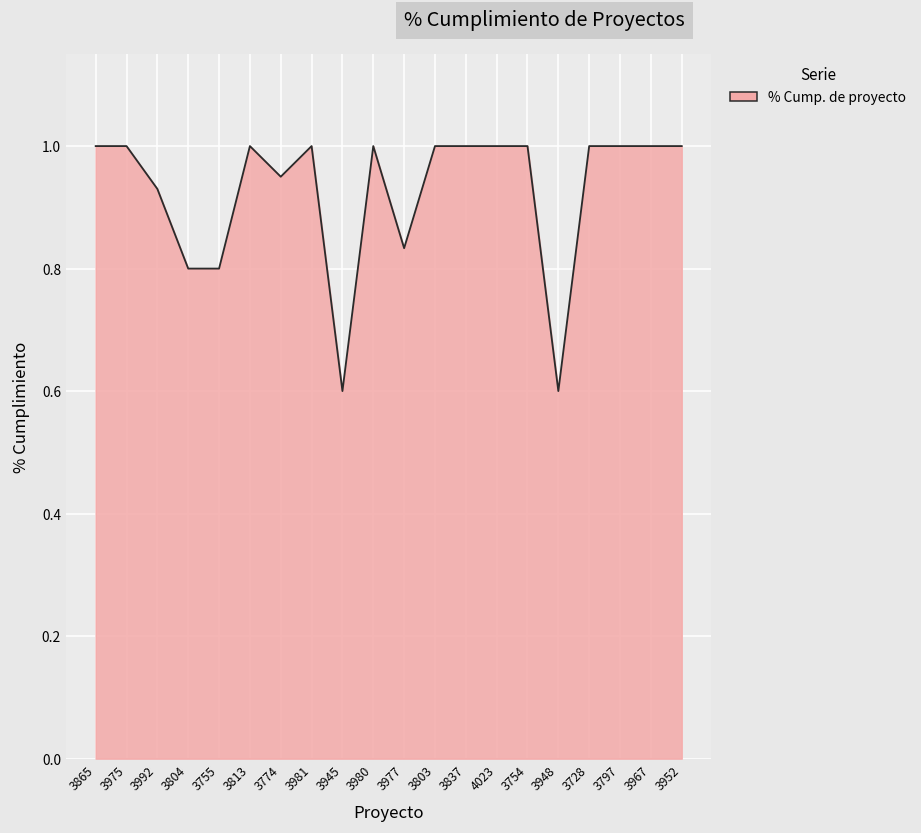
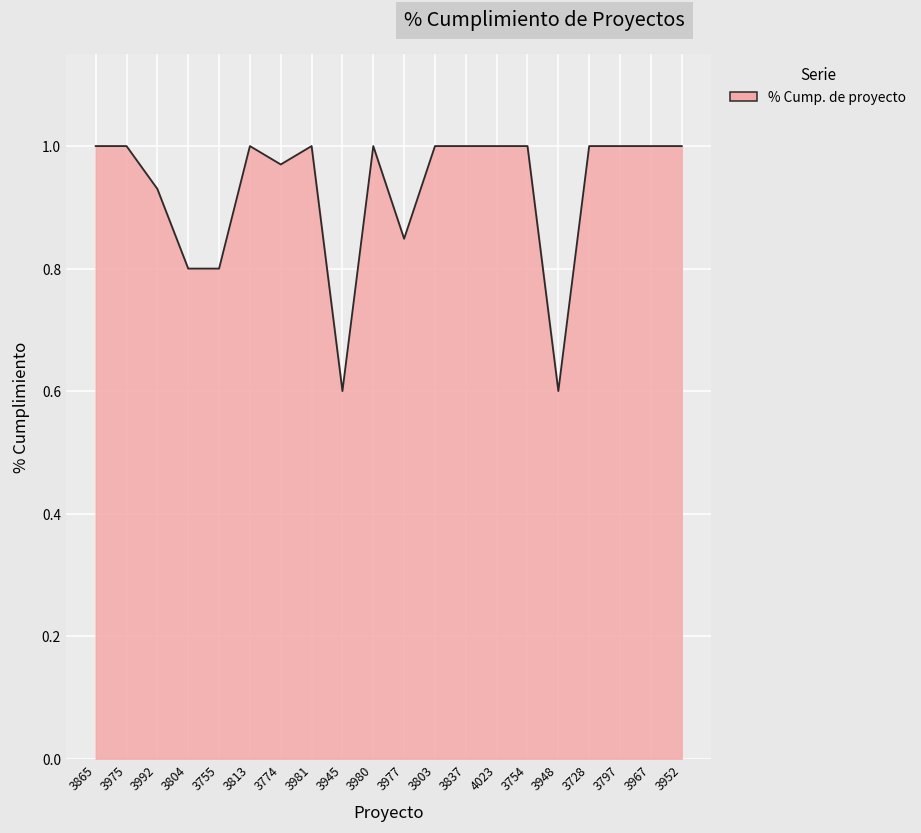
  {
    "3865": 1.00,
    "3975": 1.00,
    "3992": 0.93,
    "3804": 0.80,
    "3755": 0.80,
    "3813": 1.00,
-   "3774": 0.95,
+   "3774": 0.97,
    "3981": 1.00,
    "3945": 0.60,
    "3980": 1.00,
-   "3977": 0.83,
+   "3977": 0.85,
    "3803": 1.00,
    "3837": 1.00,
    "4023": 1.00,
    "3754": 1.00,
    "3948": 0.60,
    "3728": 1.00,
    "3797": 1.00,
    "3967": 1.00,
    "3952": 1.00
  }
